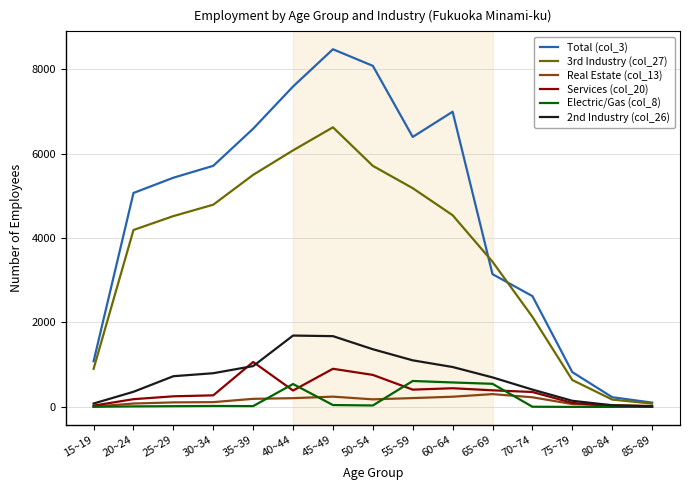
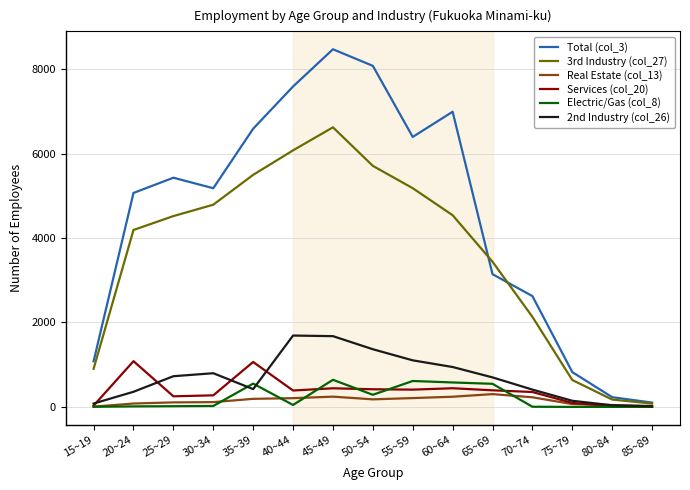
  {
    "Total (col_3)": {
      "15~19": 1100,
      "20~24": 5100,
      "25~29": 5400,
-     "30~34": 5700,
+     "30~34": 5200,
      "35~39": 6600,
      "40~44": 7600,
      "45~49": 8500,
      "50~54": 8100,
      "55~59": 6400,
      "60~64": 7000,
      "65~69": 3100,
      "70~74": 2600,
      "75~79": 800
    },
    "Services (col_20)": {
-     "20~24": 200,
+     "20~24": 1100,
      "25~29": 300,
      "30~34": 300,
      "35~39": 1100,
      "40~44": 400,
-     "45~49": 900,
-     "50~54": 800,
+     "45~49": 400,
+     "50~54": 400,
      "55~59": 400,
      "60~64": 400,
      "65~69": 400
    },
    "Electric/Gas (col_8)": {
      "20~24": 0,
      "25~29": 0,
      "30~34": 0,
-     "35~39": 0,
-     "40~44": 500,
-     "45~49": 0,
-     "50~54": 0,
+     "35~39": 600,
+     "40~44": 0,
+     "45~49": 600,
+     "50~54": 300,
      "55~59": 600,
      "60~64": 600,
      "65~69": 500,
      "70~74": 0,
      "75~79": 0
    },
    "2nd Industry (col_26)": {
      "20~24": 400,
      "25~29": 700,
      "30~34": 800,
-     "35~39": 1000,
+     "35~39": 400,
      "40~44": 1700,
      "45~49": 1700,
      "50~54": 1400,
      "55~59": 1100,
      "60~64": 900,
      "65~69": 700
    }
  }
